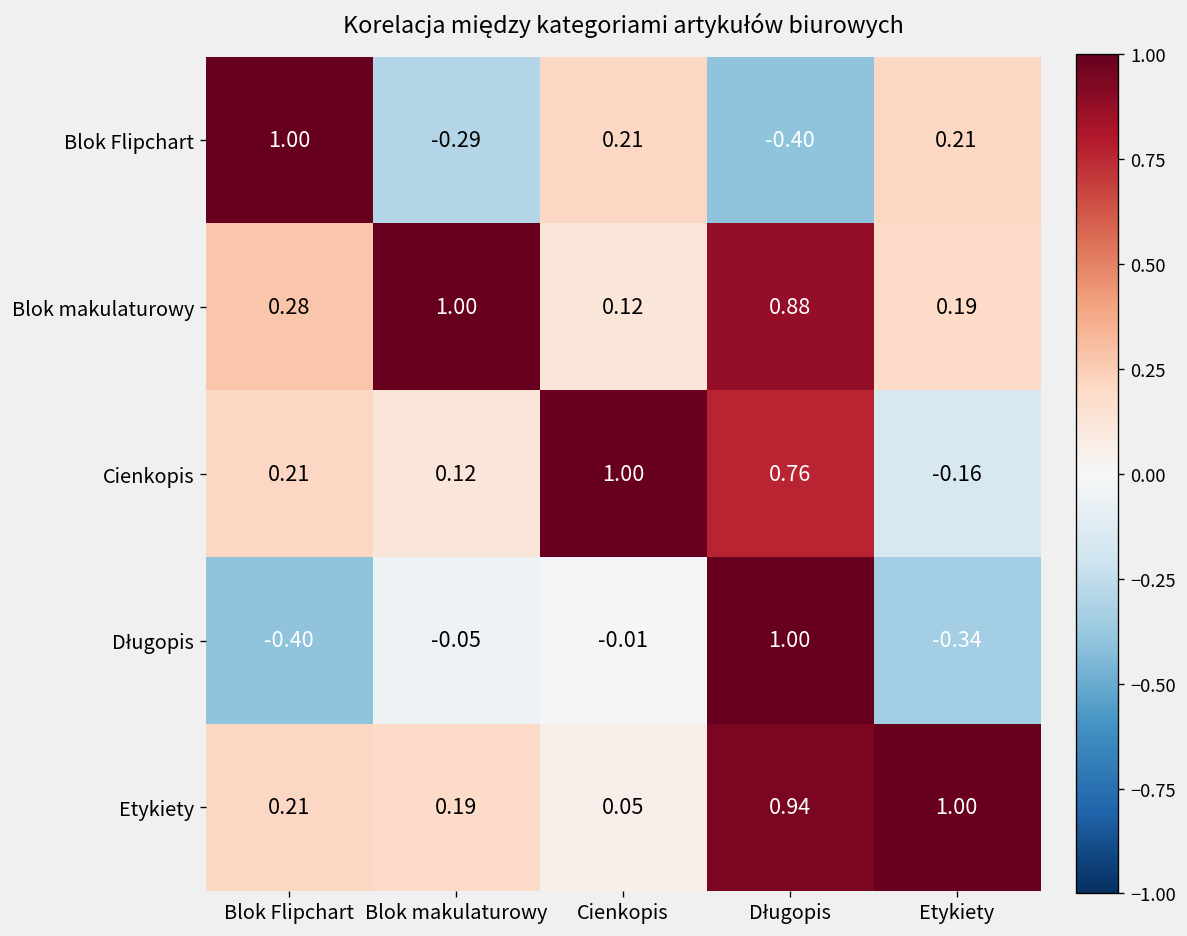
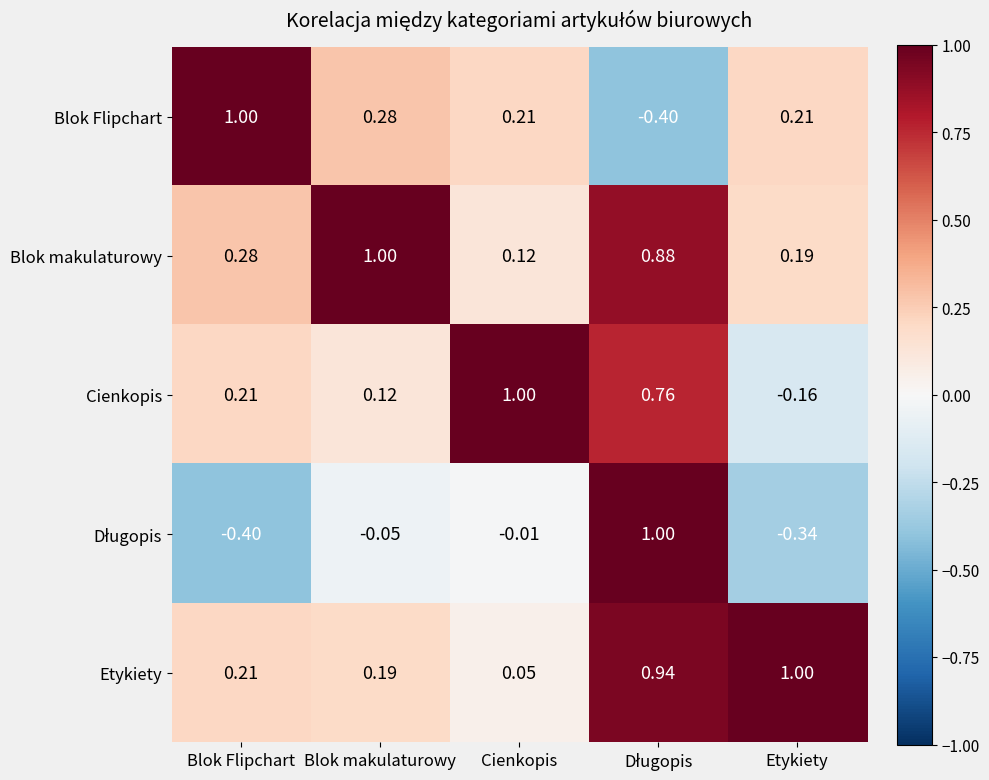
  {
    "Blok Flipchart": {
      "Blok Flipchart": 1.00,
-     "Blok makulaturowy": -0.29,
+     "Blok makulaturowy": 0.28,
      "Cienkopis": 0.21,
      "Długopis": -0.40,
      "Etykiety": 0.21
    },
    "Blok makulaturowy": {
      "Blok Flipchart": 0.28,
      "Blok makulaturowy": 1.00,
      "Cienkopis": 0.12,
      "Długopis": 0.88,
      "Etykiety": 0.19
    },
    "Cienkopis": {
      "Blok Flipchart": 0.21,
      "Blok makulaturowy": 0.12,
      "Cienkopis": 1.00,
      "Długopis": 0.76,
      "Etykiety": -0.16
    },
    "Długopis": {
      "Blok Flipchart": -0.40,
      "Blok makulaturowy": -0.05,
      "Cienkopis": -0.01,
      "Długopis": 1.00,
      "Etykiety": -0.34
    },
    "Etykiety": {
      "Blok Flipchart": 0.21,
      "Blok makulaturowy": 0.19,
      "Cienkopis": 0.05,
      "Długopis": 0.94,
      "Etykiety": 1.00
    }
  }
